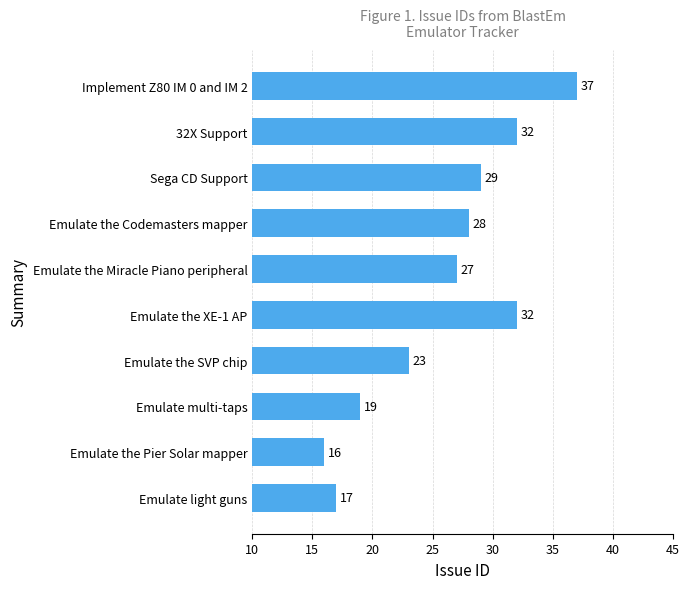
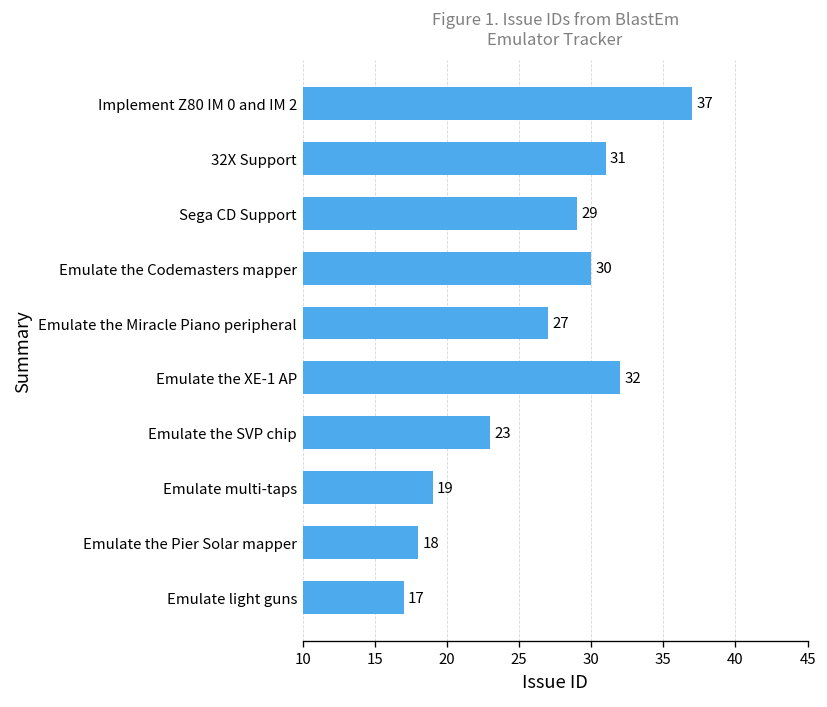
  {
    "Implement Z80 IM 0 and IM 2": 37,
-   "32X Support": 32,
+   "32X Support": 31,
    "Sega CD Support": 29,
-   "Emulate the Codemasters mapper": 28,
+   "Emulate the Codemasters mapper": 30,
    "Emulate the Miracle Piano peripheral": 27,
    "Emulate the XE-1 AP": 32,
    "Emulate the SVP chip": 23,
    "Emulate multi-taps": 19,
-   "Emulate the Pier Solar mapper": 16,
+   "Emulate the Pier Solar mapper": 18,
    "Emulate light guns": 17
  }
